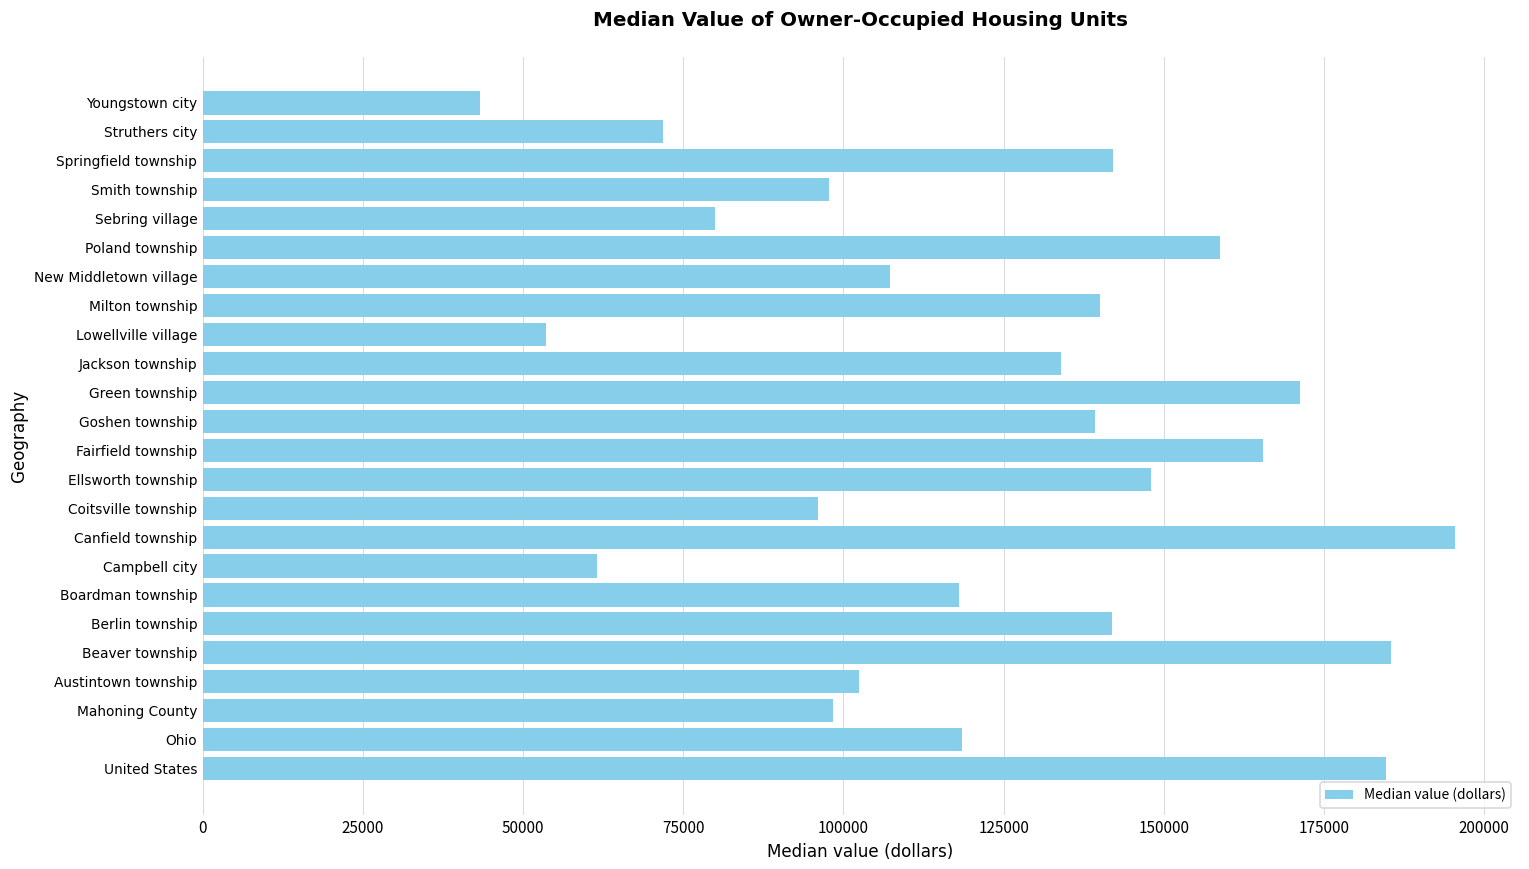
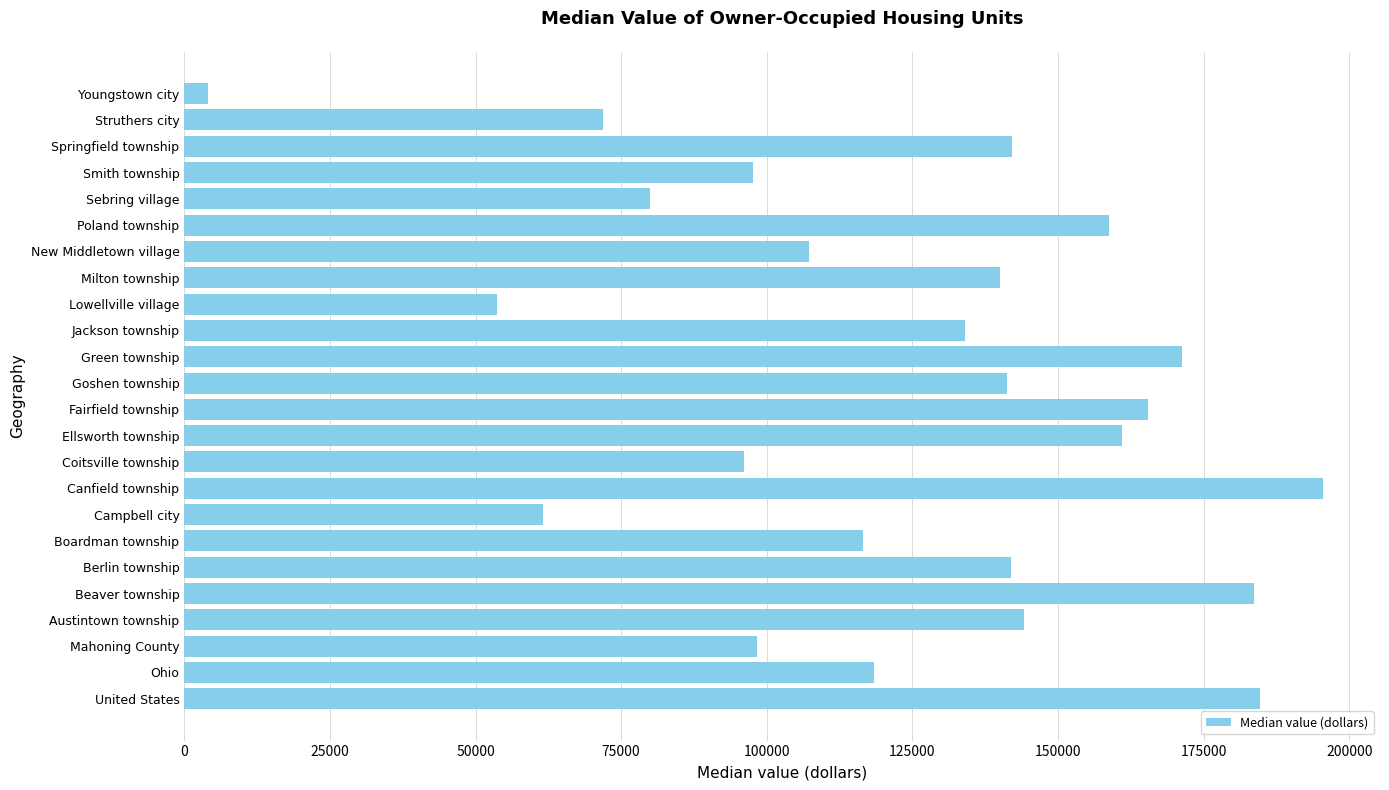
  {
-   "Youngstown city": 43000,
+   "Youngstown city": 4000,
    "Struthers city": 72000,
    "Springfield township": 142000,
    "Smith township": 98000,
    "Sebring village": 80000,
    "Poland township": 159000,
    "New Middletown village": 107000,
    "Milton township": 140000,
    "Lowellville village": 54000,
    "Jackson township": 134000,
    "Green township": 171000,
-   "Goshen township": 139000,
+   "Goshen township": 141000,
    "Fairfield township": 166000,
-   "Ellsworth township": 148000,
+   "Ellsworth township": 161000,
    "Coitsville township": 96000,
    "Canfield township": 196000,
    "Campbell city": 62000,
-   "Boardman township": 118000,
+   "Boardman township": 117000,
    "Berlin township": 142000,
-   "Beaver township": 185000,
-   "Austintown township": 102000,
+   "Beaver township": 184000,
+   "Austintown township": 144000,
    "Mahoning County": 98000,
    "Ohio": 118000,
    "United States": 185000
  }
